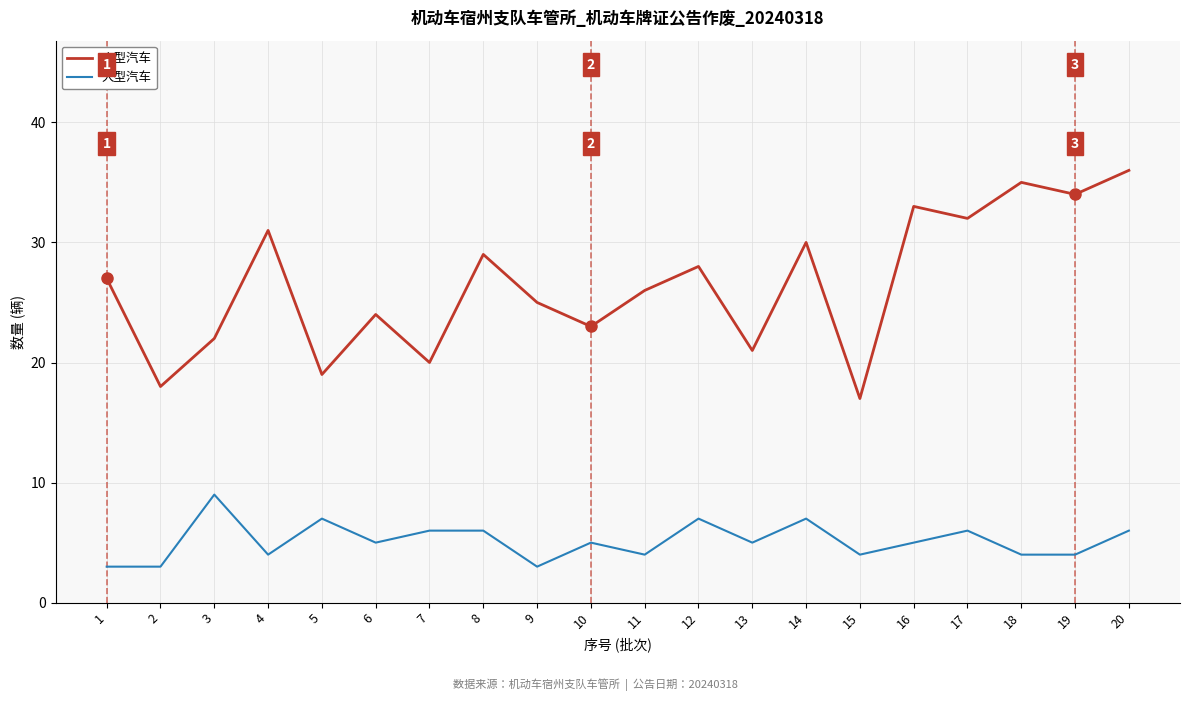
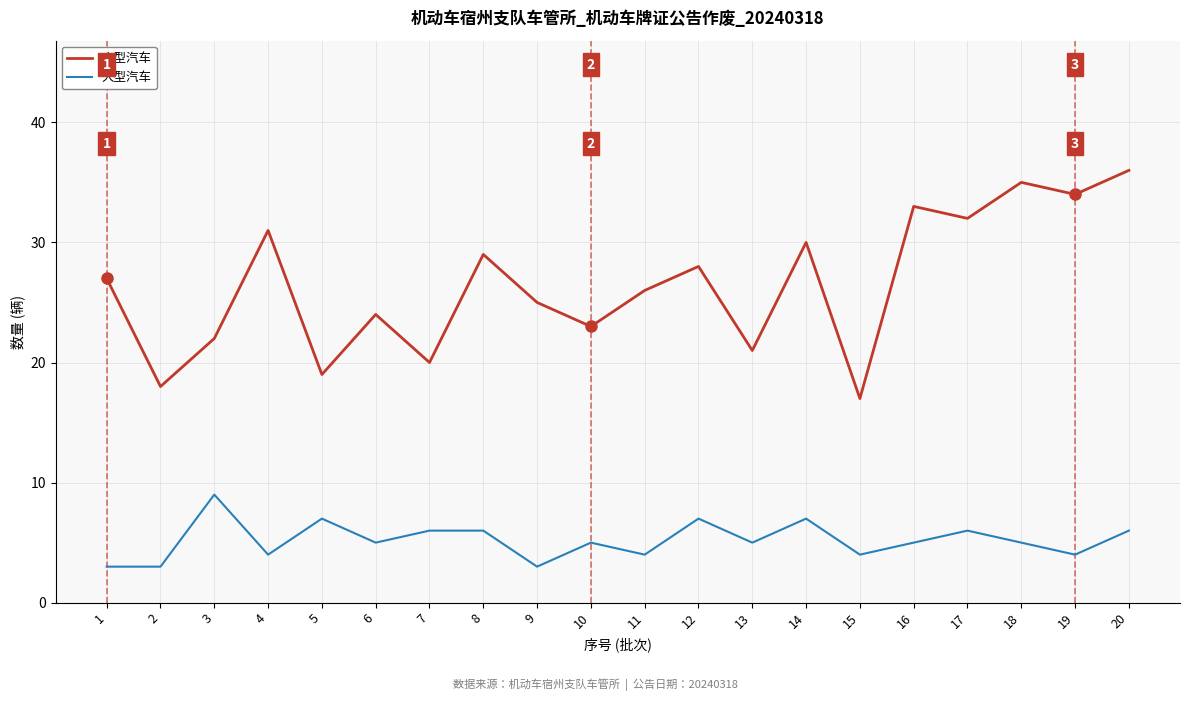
  {
    "大型汽车": {
      "1": 3,
      "2": 3,
      "3": 9,
      "4": 4,
      "5": 7,
      "6": 5,
      "7": 6,
      "8": 6,
      "9": 3,
      "10": 5,
      "11": 4,
      "12": 7,
      "13": 5,
      "14": 7,
      "15": 4,
      "16": 5,
      "17": 6,
-     "18": 4,
+     "18": 5,
      "19": 4,
      "20": 6
    }
  }
